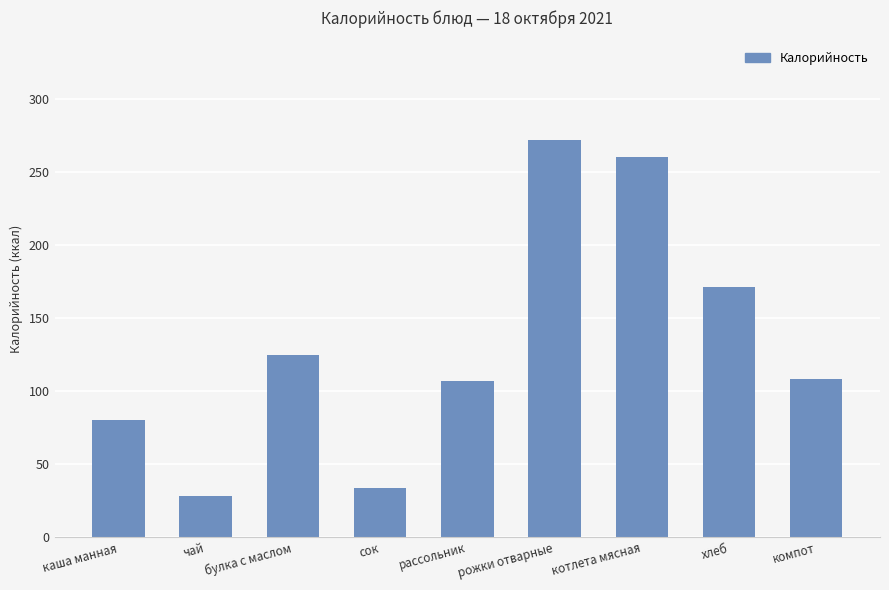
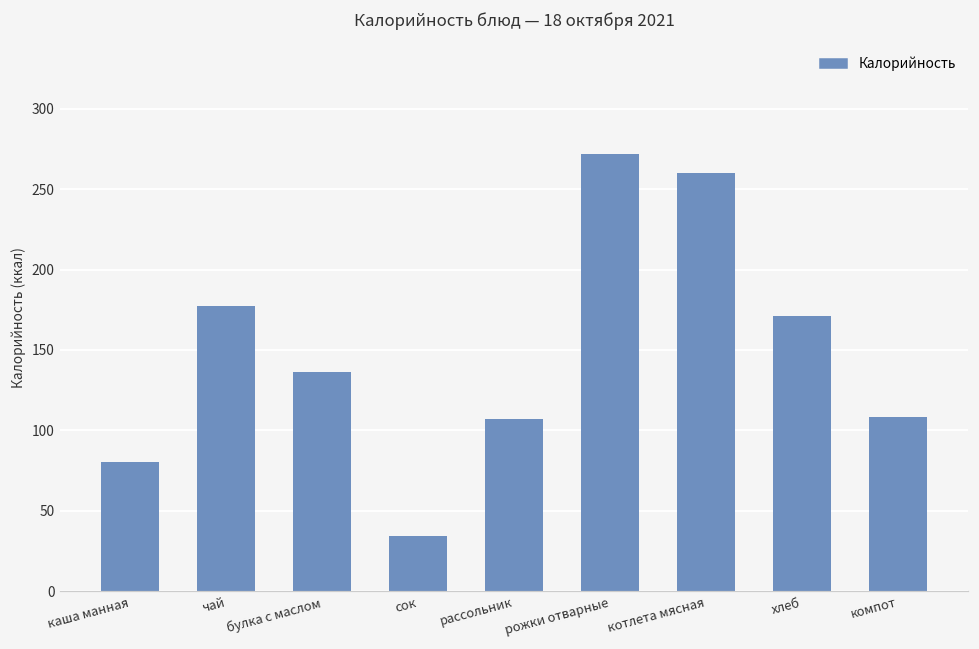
  {
    "каша манная": 80,
-   "чай": 28,
-   "булка с маслом": 125,
+   "чай": 177,
+   "булка с маслом": 136,
    "сок": 34,
    "рассольник": 107,
    "рожки отварные": 272,
    "котлета мясная": 260,
    "хлеб": 171,
    "компот": 108
  }
